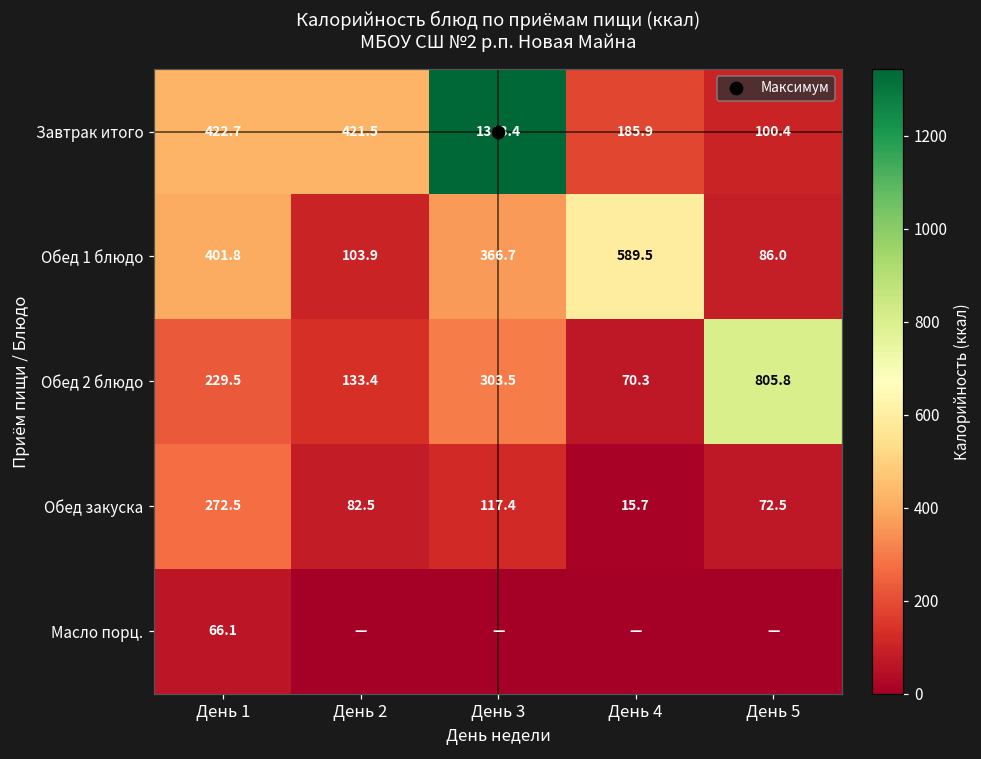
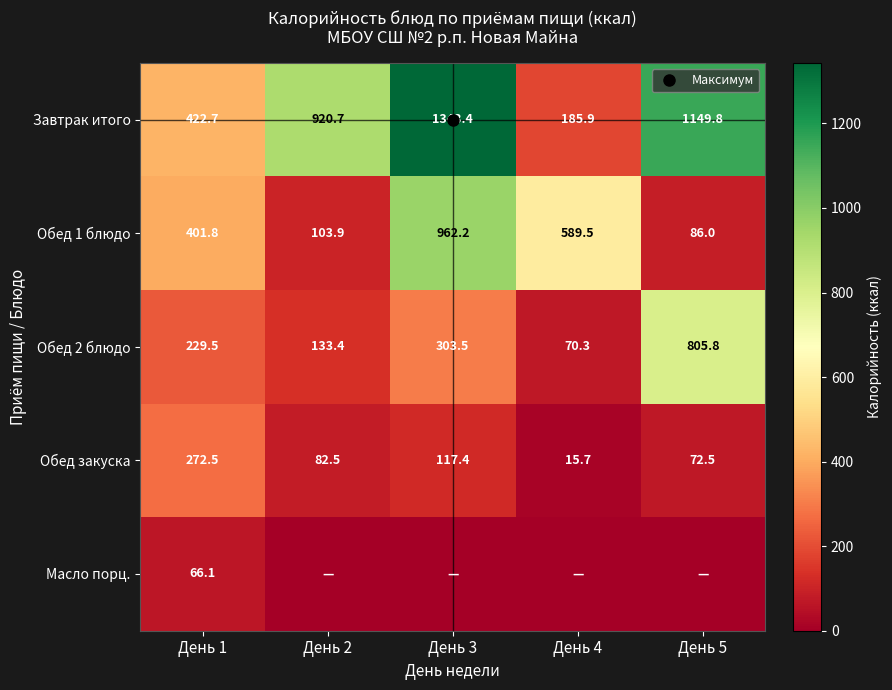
  {
    "Завтрак итого": {
      "День 1": 422.7,
-     "День 2": 421.5,
+     "День 2": 920.7,
      "День 4": 185.9,
-     "День 5": 100.4
+     "День 5": 1149.8
    },
    "Обед 1 блюдо": {
      "День 1": 401.8,
      "День 2": 103.9,
-     "День 3": 366.7,
+     "День 3": 962.2,
      "День 4": 589.5,
      "День 5": 86.0
    },
    "Обед 2 блюдо": {
      "День 1": 229.5,
      "День 2": 133.4,
      "День 3": 303.5,
      "День 4": 70.3,
      "День 5": 805.8
    },
    "Обед закуска": {
      "День 1": 272.5,
      "День 2": 82.5,
      "День 3": 117.4,
      "День 4": 15.7,
      "День 5": 72.5
    },
    "Масло порц.": {
      "День 1": 66.1
    }
  }
